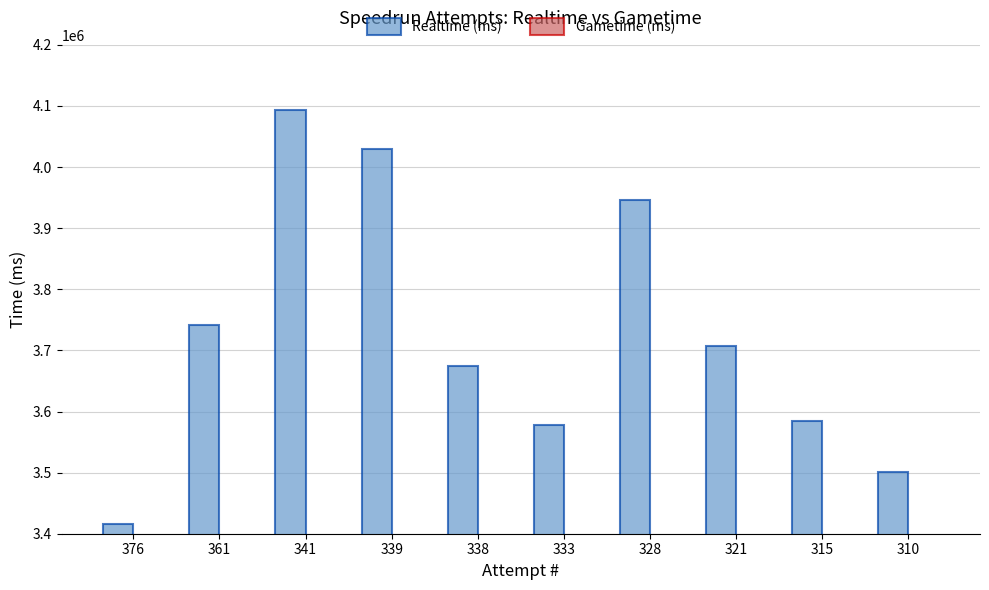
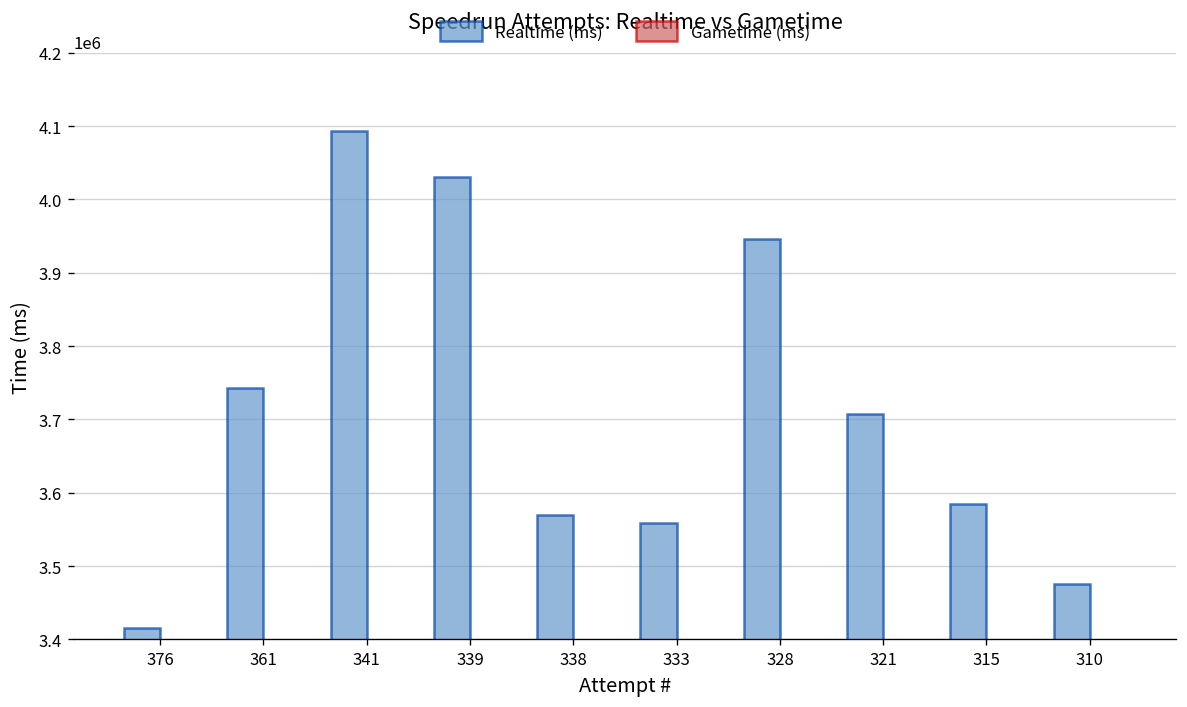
  {
    "Realtime (ms)": {
      "376": 3420000,
      "361": 3740000,
      "341": 4090000,
      "339": 4030000,
-     "338": 3670000,
-     "333": 3580000,
+     "338": 3570000,
+     "333": 3560000,
      "328": 3950000,
      "321": 3710000,
      "315": 3580000,
-     "310": 3500000
+     "310": 3480000
    }
  }
